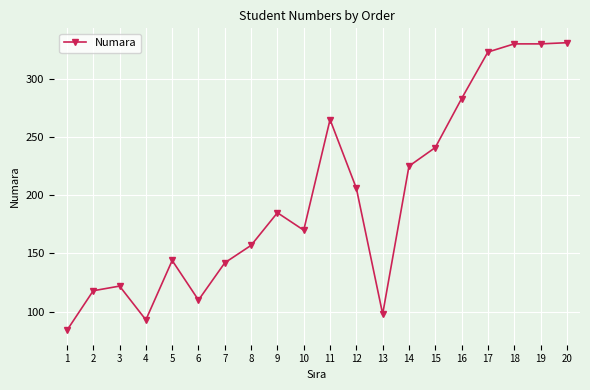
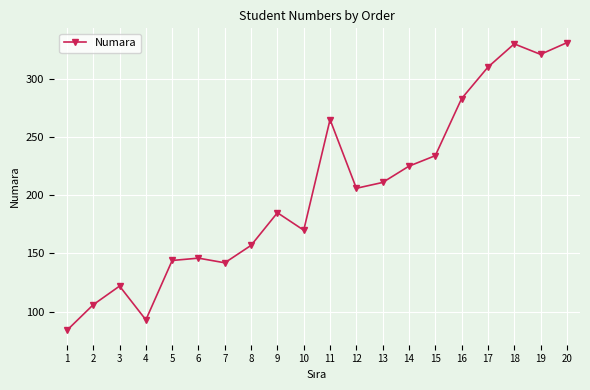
  {
    "1": 84,
-   "2": 118,
+   "2": 106,
    "3": 122,
    "4": 93,
    "5": 144,
-   "6": 110,
+   "6": 146,
    "7": 142,
    "8": 157,
    "9": 185,
    "10": 170,
    "11": 265,
    "12": 206,
-   "13": 98,
+   "13": 211,
    "14": 225,
-   "15": 241,
+   "15": 234,
    "16": 283,
-   "17": 323,
+   "17": 310,
    "18": 330,
-   "19": 330,
+   "19": 321,
    "20": 331
  }
